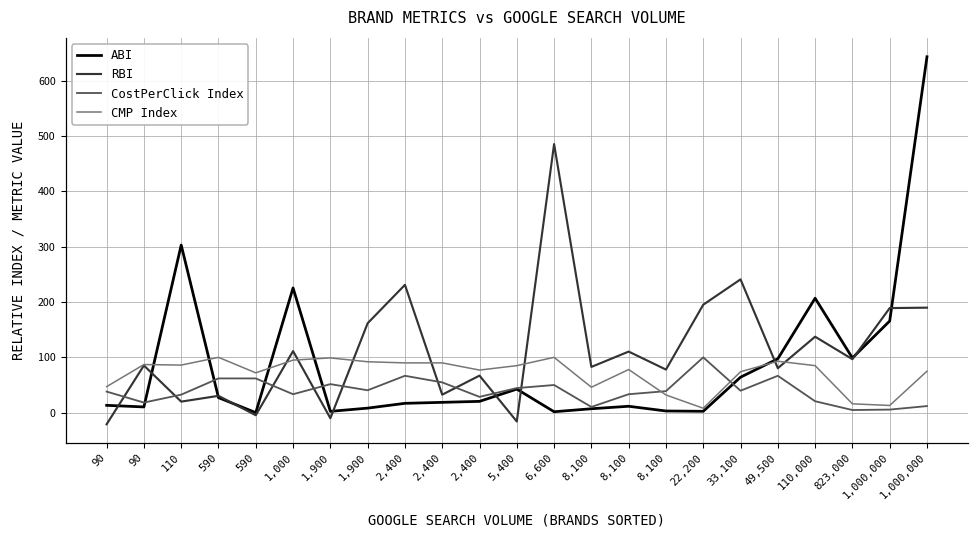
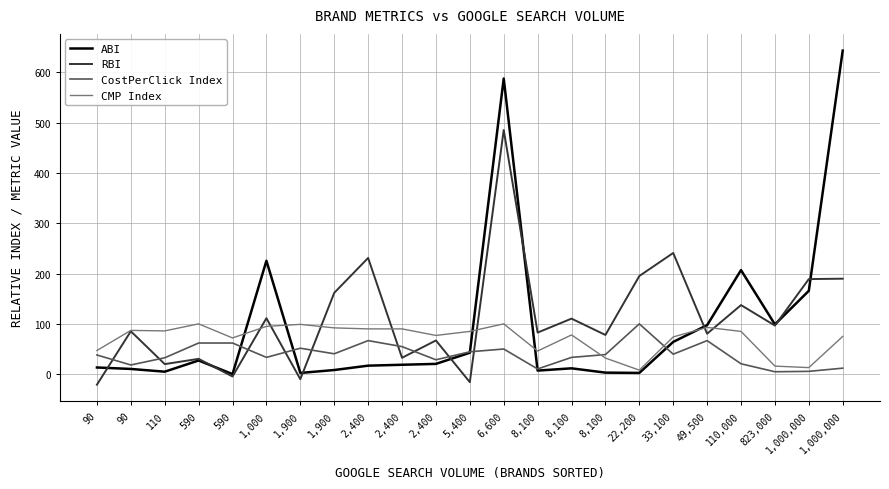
  {
    "ABI": {
-     "110": 300,
+     "110": 0,
      "1,000": 230,
-     "6,600": 0,
+     "6,600": 590,
      "22,200": 0,
      "33,100": 60,
      "110,000": 210
    }
  }
